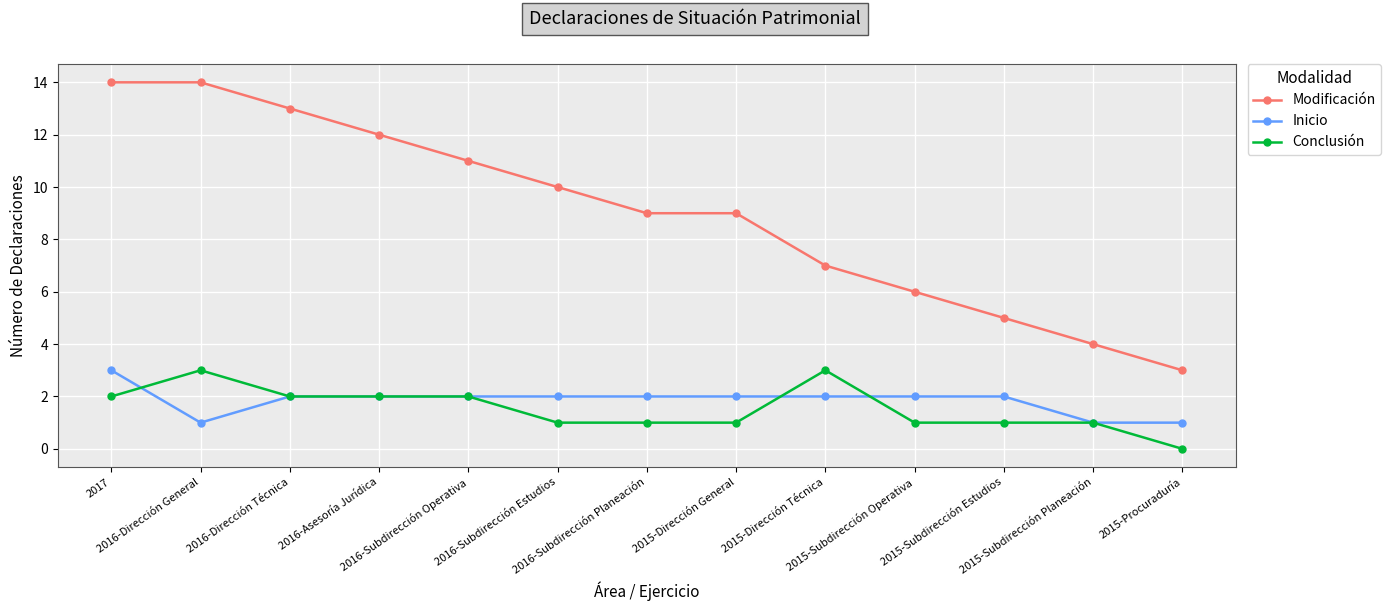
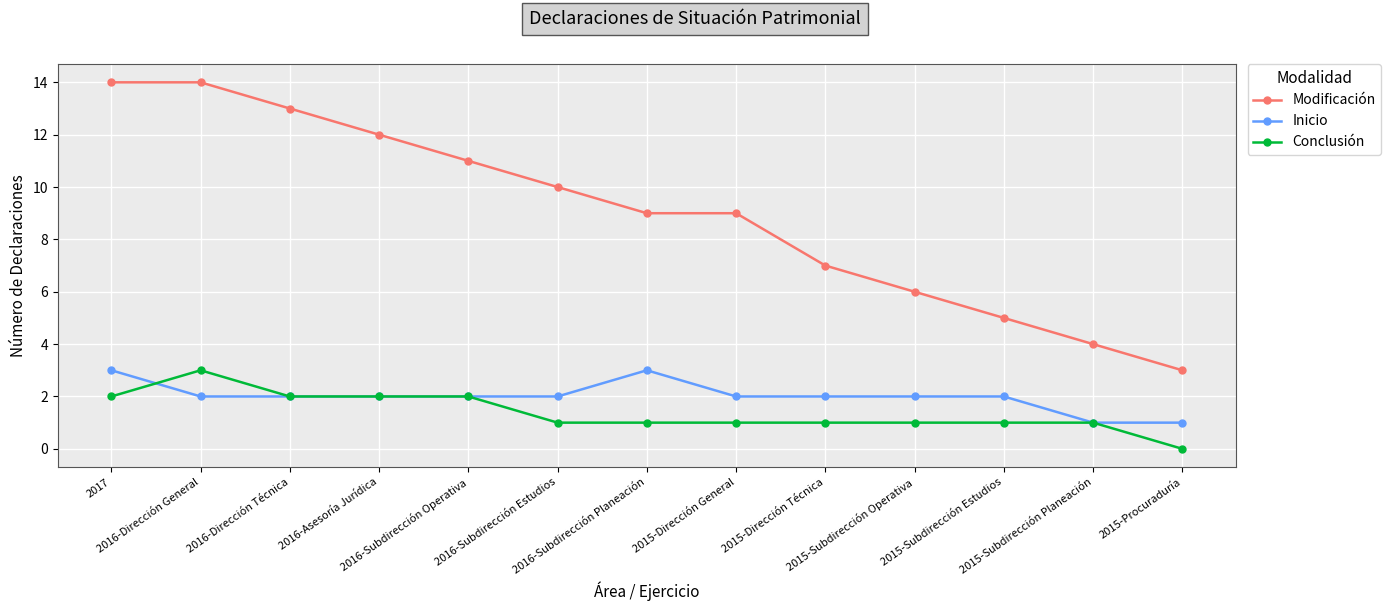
  {
    "Modificación": {
      "2017": 14,
      "2016-Dirección General": 14,
      "2016-Dirección Técnica": 13,
      "2016-Asesoría Jurídica": 12,
      "2016-Subdirección Operativa": 11,
      "2016-Subdirección Estudios": 10,
      "2016-Subdirección Planeación": 9,
      "2015-Dirección General": 9,
      "2015-Dirección Técnica": 7,
      "2015-Subdirección Operativa": 6,
      "2015-Subdirección Estudios": 5,
      "2015-Subdirección Planeación": 4,
      "2015-Procuraduría": 3
    },
    "Inicio": {
      "2017": 3,
-     "2016-Dirección General": 1,
+     "2016-Dirección General": 2,
      "2016-Subdirección Estudios": 2,
-     "2016-Subdirección Planeación": 2,
+     "2016-Subdirección Planeación": 3,
      "2015-Dirección General": 2,
      "2015-Dirección Técnica": 2,
      "2015-Subdirección Operativa": 2,
      "2015-Subdirección Estudios": 2,
      "2015-Procuraduría": 1
    },
    "Conclusión": {
      "2017": 2,
      "2016-Dirección General": 3,
      "2016-Subdirección Estudios": 1,
      "2016-Subdirección Planeación": 1,
      "2015-Dirección General": 1,
-     "2015-Dirección Técnica": 3,
+     "2015-Dirección Técnica": 1,
      "2015-Subdirección Operativa": 1,
      "2015-Subdirección Estudios": 1,
      "2015-Procuraduría": 0
    }
  }
